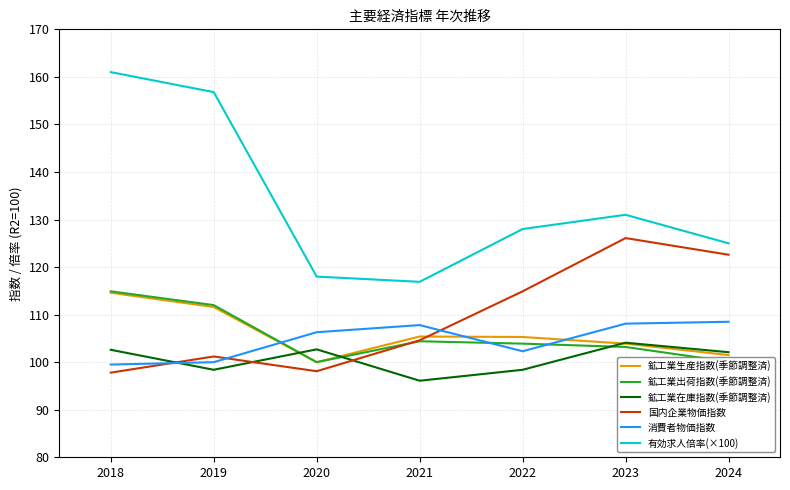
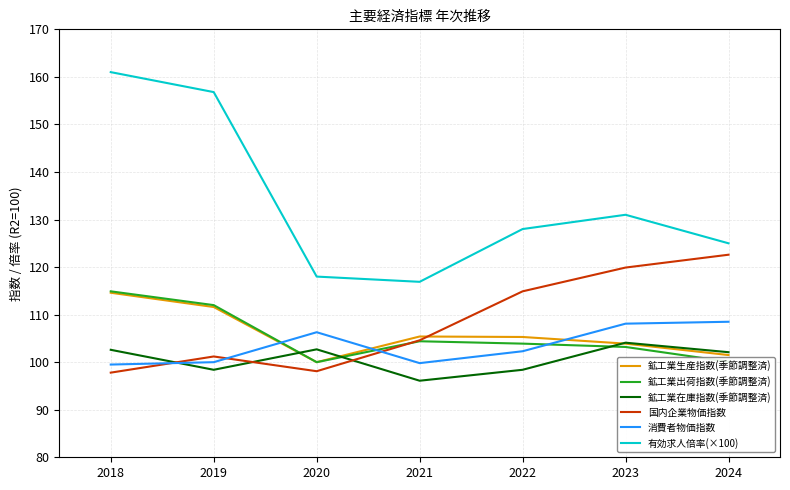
  {
    "鉱工業生産指数(季節調整済)": {
      "2021": 105,
      "2022": 105,
      "2024": 102
    },
    "鉱工業出荷指数(季節調整済)": {
      "2022": 104,
      "2023": 103
    },
    "鉱工業在庫指数(季節調整済)": {
      "2018": 103,
      "2019": 98,
      "2020": 103,
      "2021": 96,
      "2022": 98,
      "2024": 102
    },
    "国内企業物価指数": {
      "2018": 98,
      "2019": 101,
      "2020": 98,
      "2022": 115,
-     "2023": 126,
+     "2023": 120,
      "2024": 123
    },
    "消費者物価指数": {
      "2018": 100,
      "2019": 100,
      "2020": 106,
-     "2021": 108,
+     "2021": 100,
      "2022": 102,
      "2023": 108,
      "2024": 109
    },
    "有効求人倍率(×100)": {
      "2018": 161,
      "2019": 157,
      "2020": 118,
      "2021": 117,
      "2022": 128,
      "2023": 131,
      "2024": 125
    }
  }
